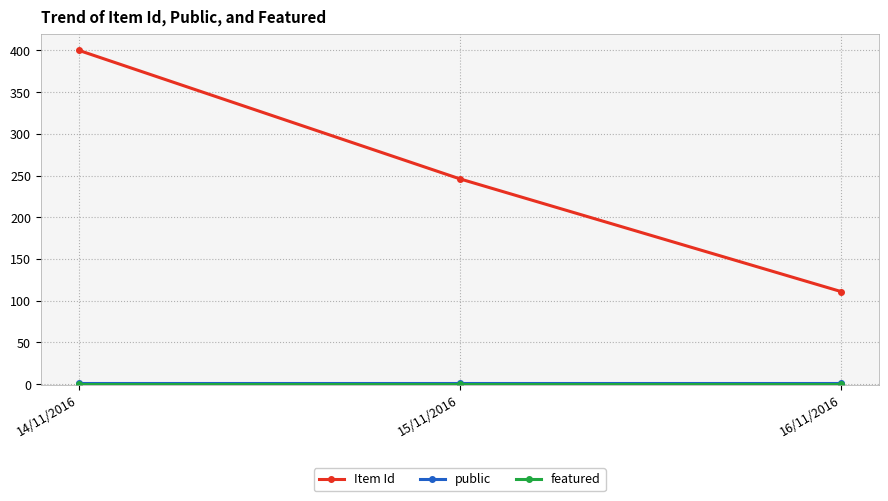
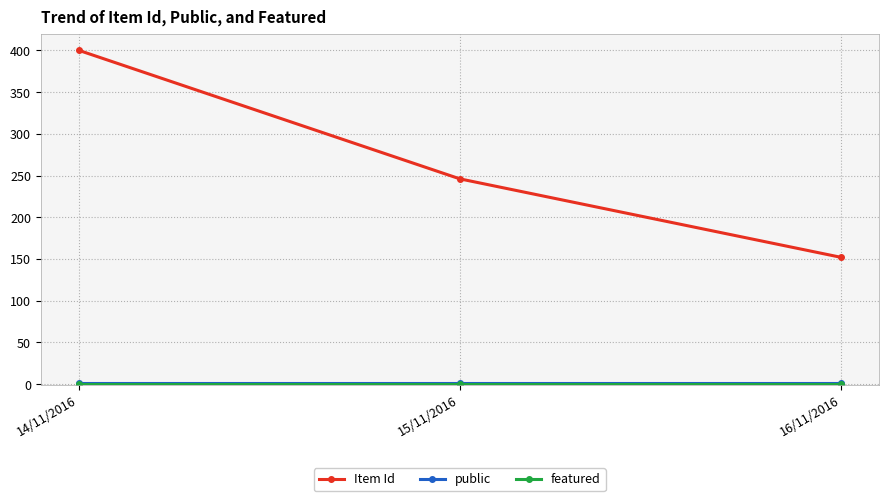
  {
    "Item Id": {
      "14/11/2016": 400,
      "15/11/2016": 250,
-     "16/11/2016": 110
+     "16/11/2016": 150
    }
  }
